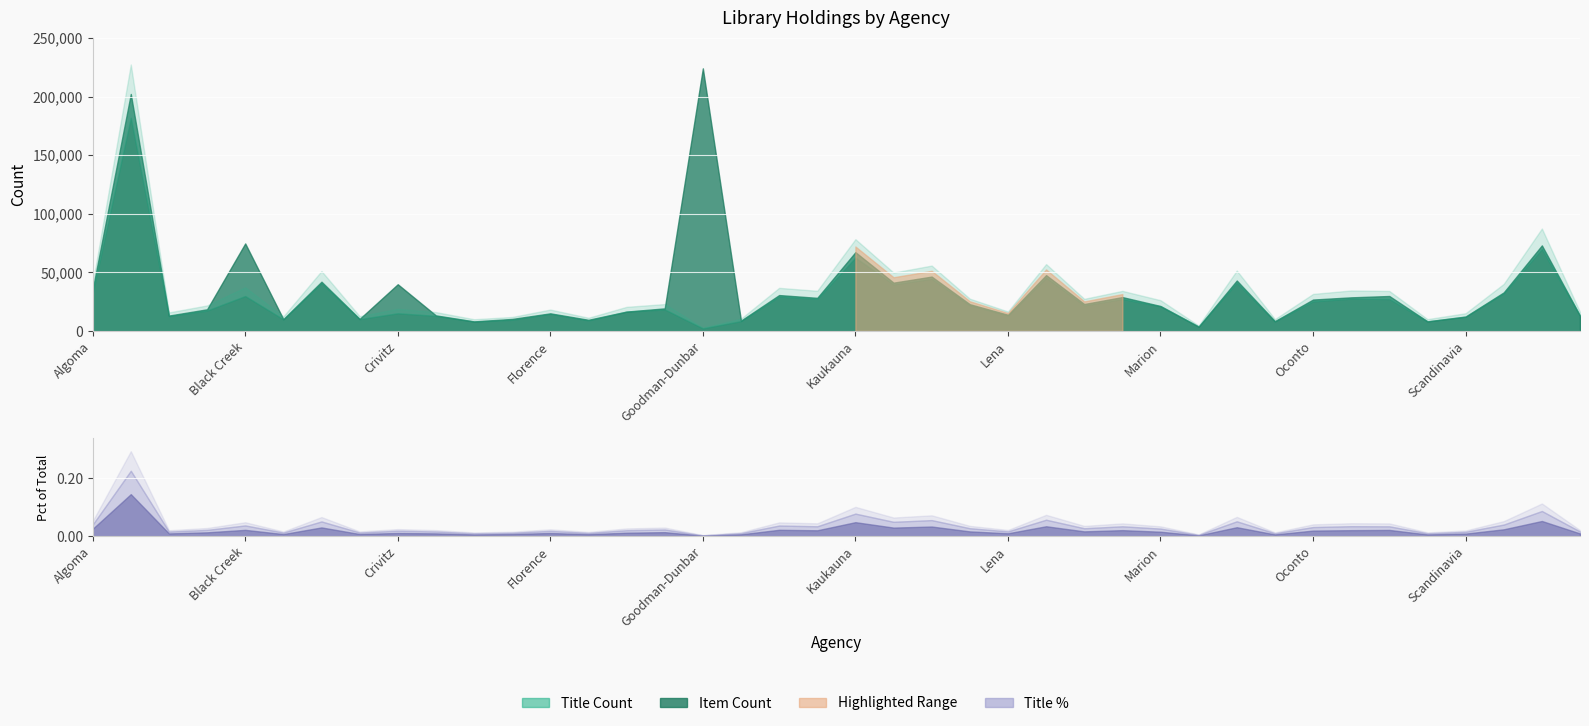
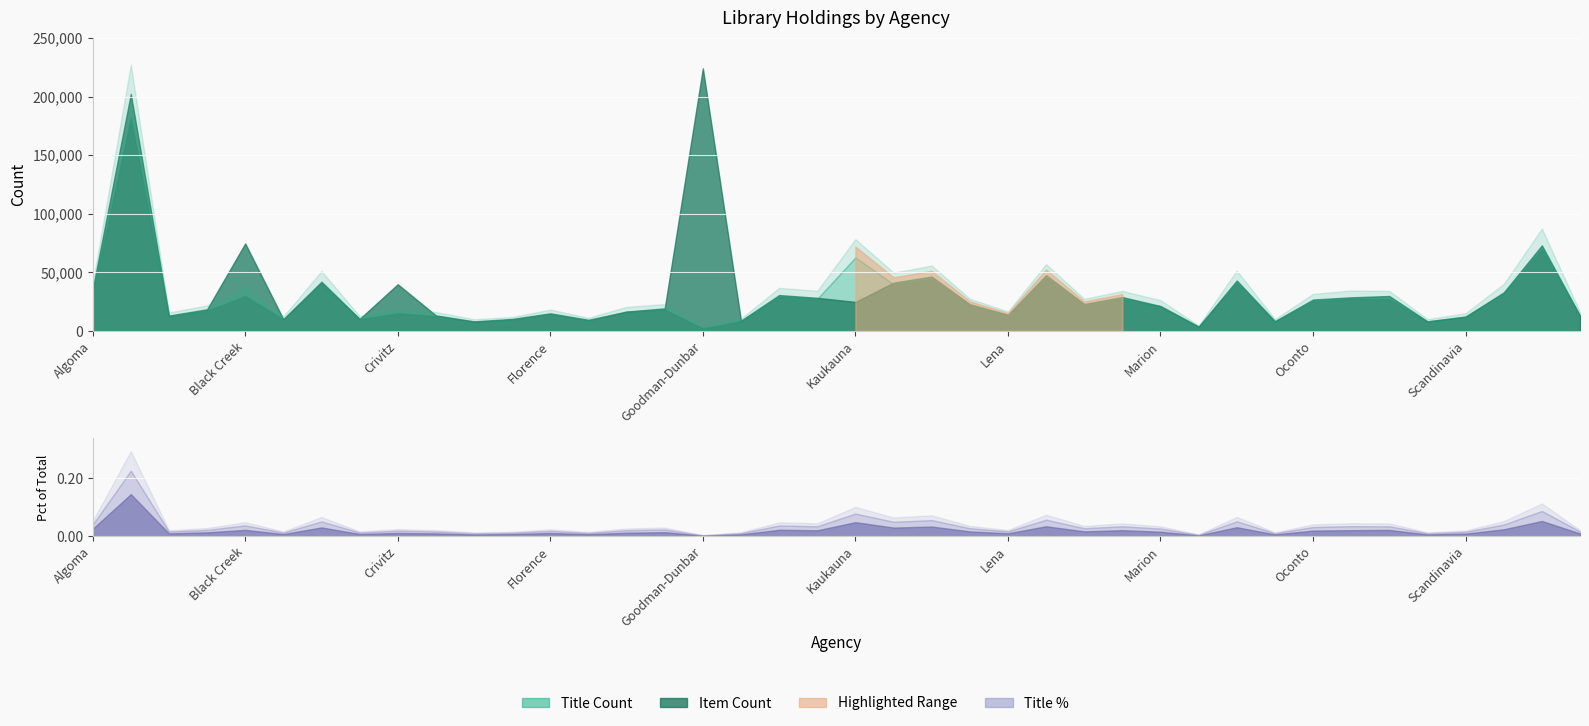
  {
    "Library Holdings by Agency": {
      "Item Count": {
        "Algoma": "35,000",
        "Black Creek": "75,000",
        "Crivitz": "40,000",
        "Goodman-Dunbar": "224,000",
-       "Kaukauna": "67,000"
+       "Kaukauna": "25,000"
      },
      "Highlighted Range": {
        "Kaukauna": "72,000"
      }
    }
  }
